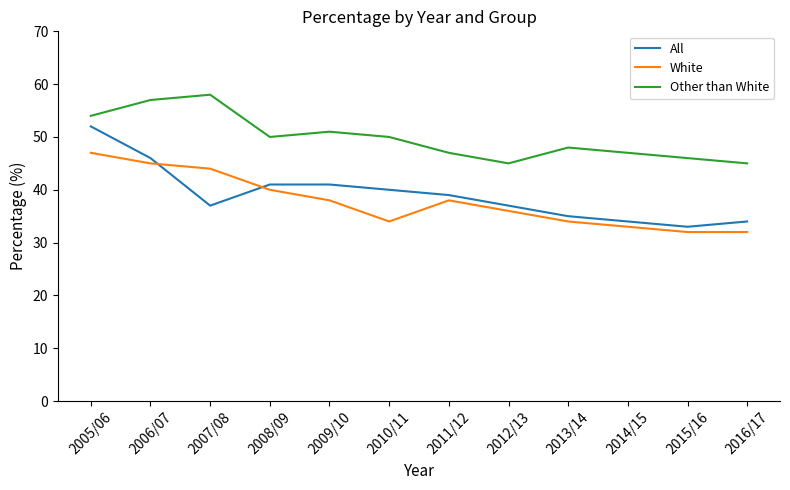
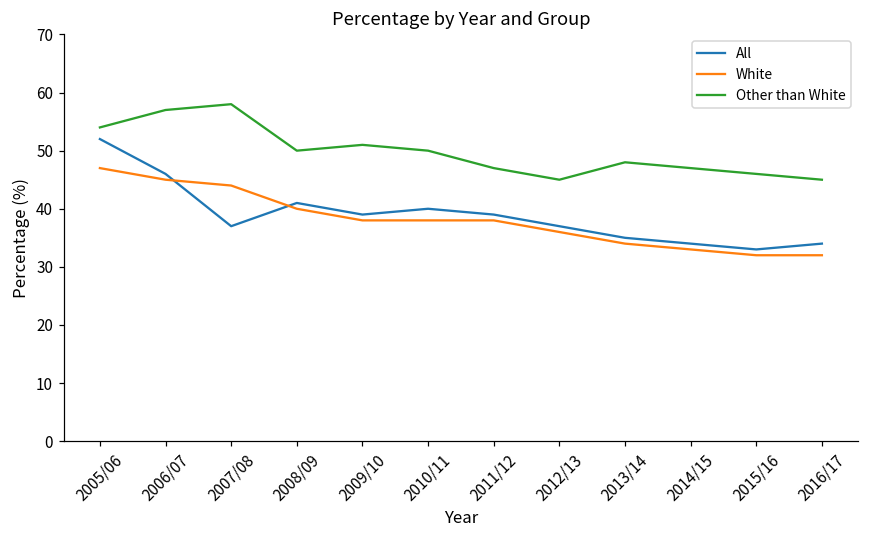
  {
    "All": {
      "2005/06": 52,
      "2006/07": 46,
      "2007/08": 37,
      "2008/09": 41,
-     "2009/10": 41,
+     "2009/10": 39,
      "2010/11": 40,
      "2011/12": 39,
      "2012/13": 37,
      "2013/14": 35,
      "2014/15": 34,
      "2015/16": 33,
      "2016/17": 34
    },
    "White": {
      "2005/06": 47,
      "2006/07": 45,
      "2007/08": 44,
      "2008/09": 40,
      "2009/10": 38,
-     "2010/11": 34,
+     "2010/11": 38,
      "2011/12": 38,
      "2012/13": 36,
      "2013/14": 34,
      "2014/15": 33,
      "2015/16": 32,
      "2016/17": 32
    },
    "Other than White": {
      "2005/06": 54,
      "2006/07": 57,
      "2007/08": 58,
      "2008/09": 50,
      "2009/10": 51,
      "2010/11": 50,
      "2011/12": 47,
      "2012/13": 45,
      "2013/14": 48,
      "2014/15": 47,
      "2015/16": 46,
      "2016/17": 45
    }
  }
